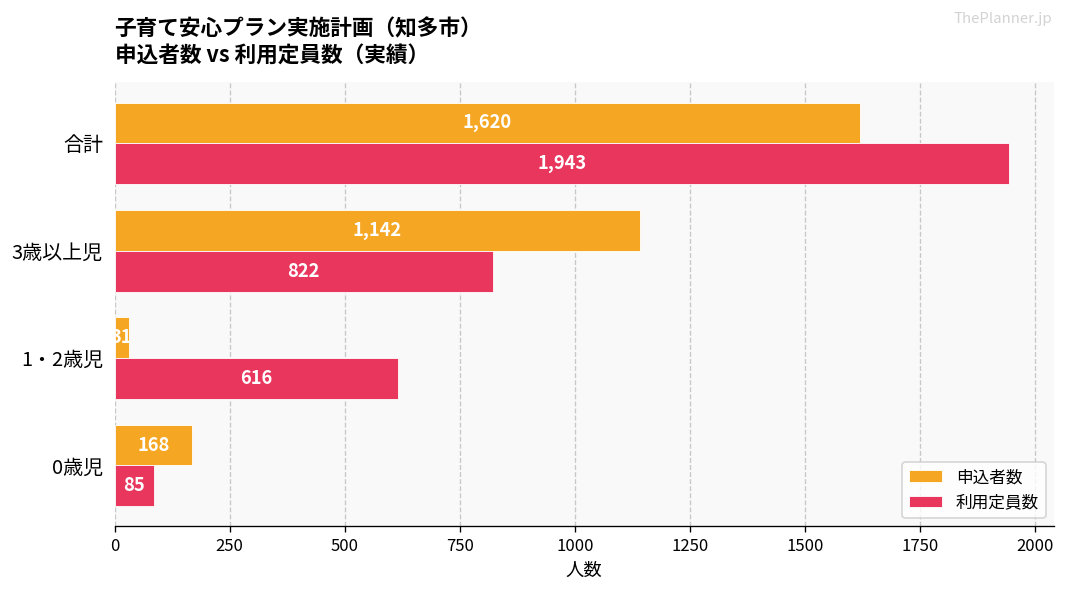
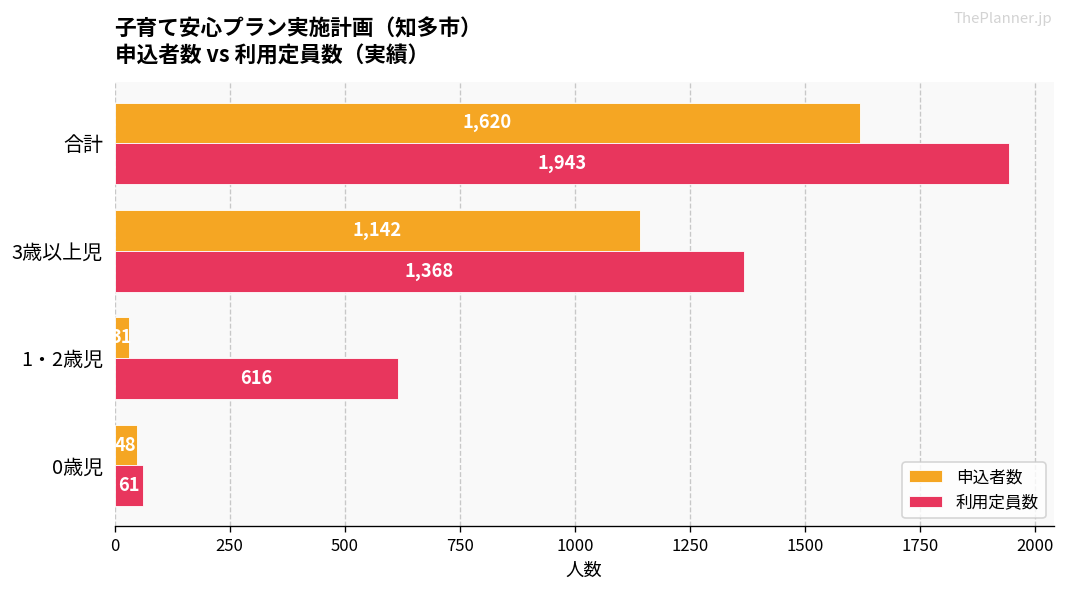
  {
    "申込者数": {
      "合計": "1,620",
      "3歳以上児": "1,142",
-     "0歳児": "168"
+     "0歳児": "48"
    },
    "利用定員数": {
      "合計": "1,943",
-     "3歳以上児": "822",
+     "3歳以上児": "1,368",
      "1・2歳児": "616",
-     "0歳児": "85"
+     "0歳児": "61"
    }
  }
